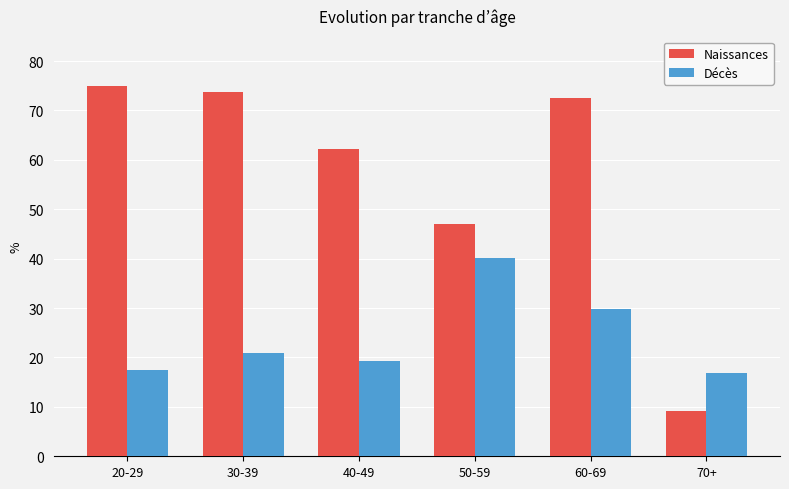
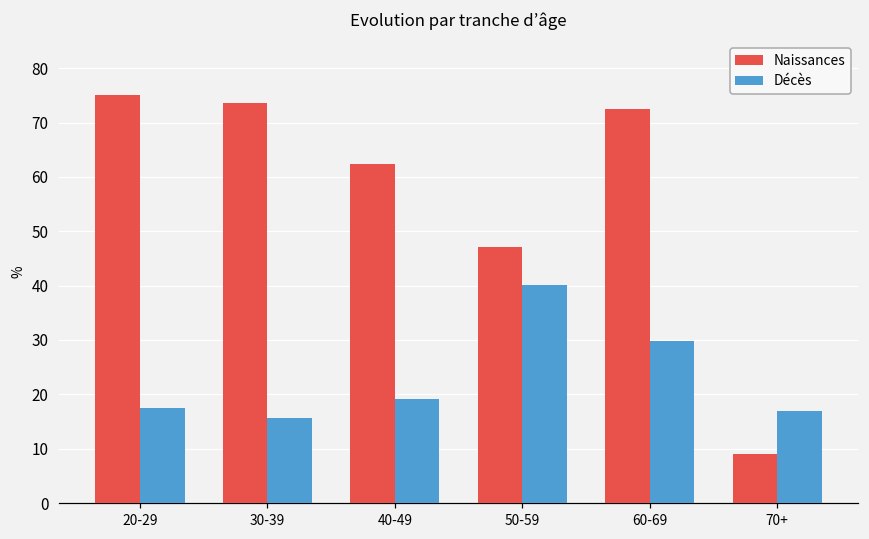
  {
    "Naissances": {
      "20-29": 75,
      "30-39": 74,
      "40-49": 62,
      "50-59": 47,
      "60-69": 73,
      "70+": 9
    },
    "Décès": {
      "20-29": 18,
-     "30-39": 21,
+     "30-39": 16,
      "40-49": 19,
      "50-59": 40,
      "60-69": 30,
      "70+": 17
    }
  }
